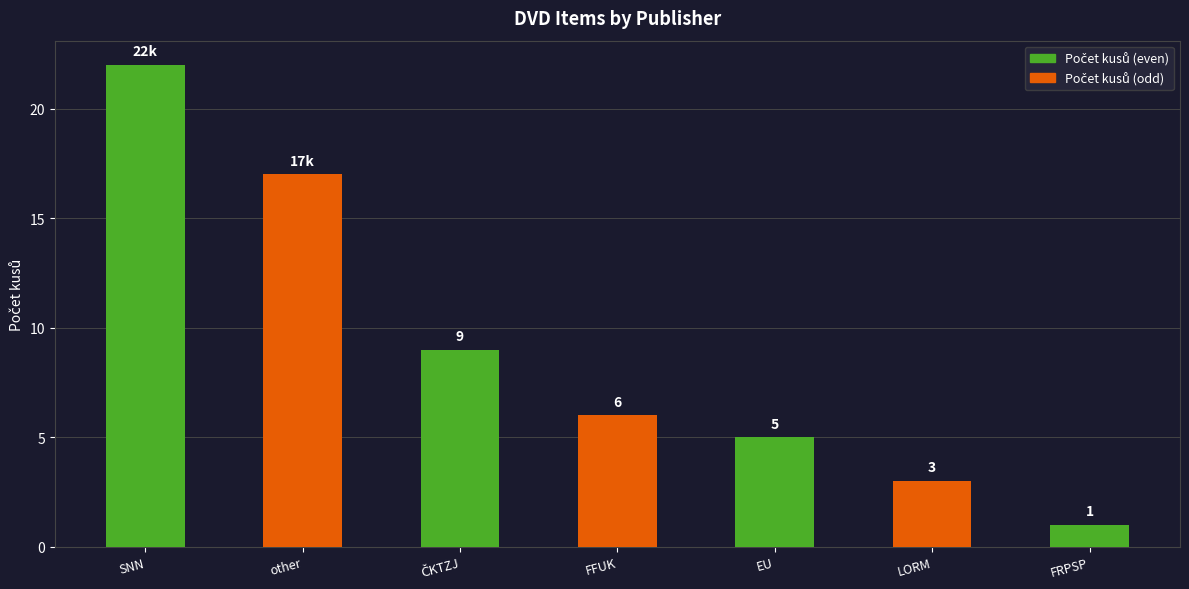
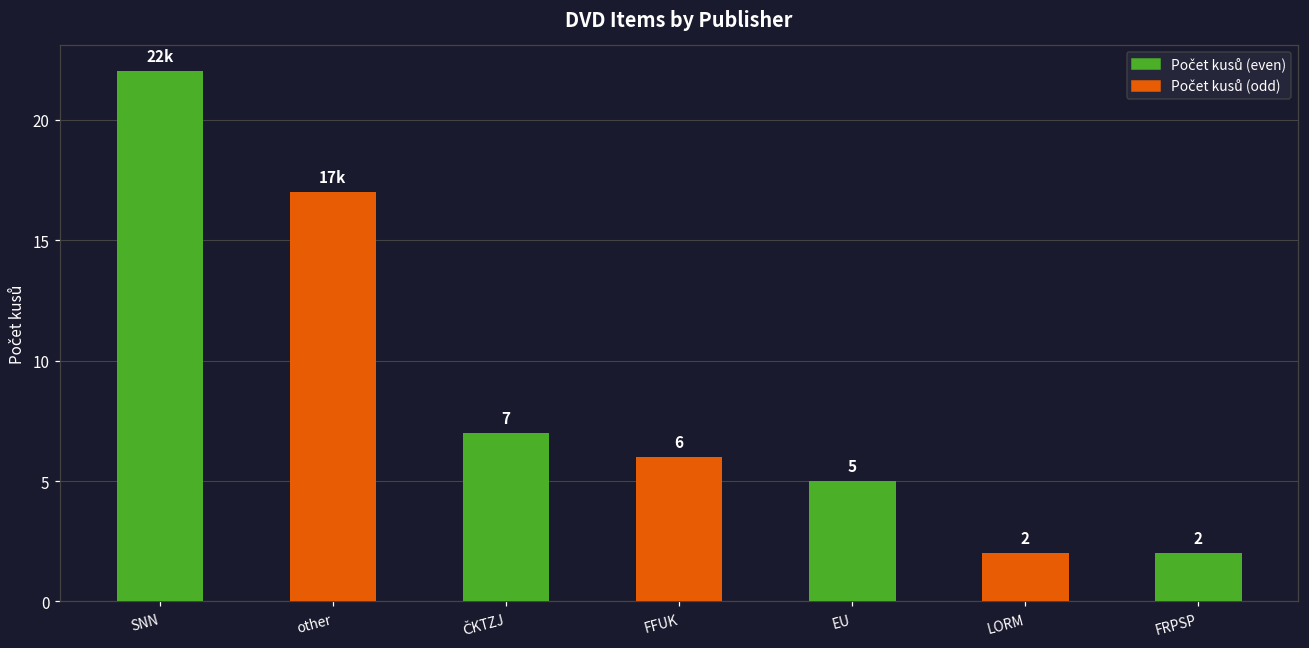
  {
    "SNN": "22k",
    "other": "17k",
-   "ČKTZJ": "9",
+   "ČKTZJ": "7",
    "FFUK": "6",
    "EU": "5",
-   "LORM": "3",
-   "FRPSP": "1"
+   "LORM": "2",
+   "FRPSP": "2"
  }
